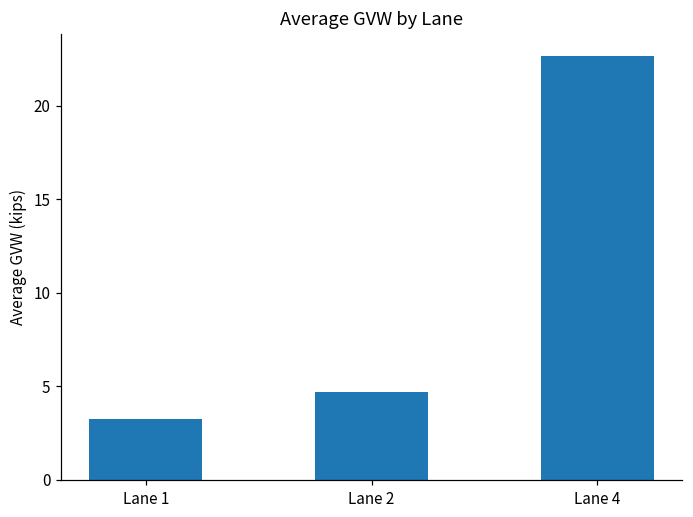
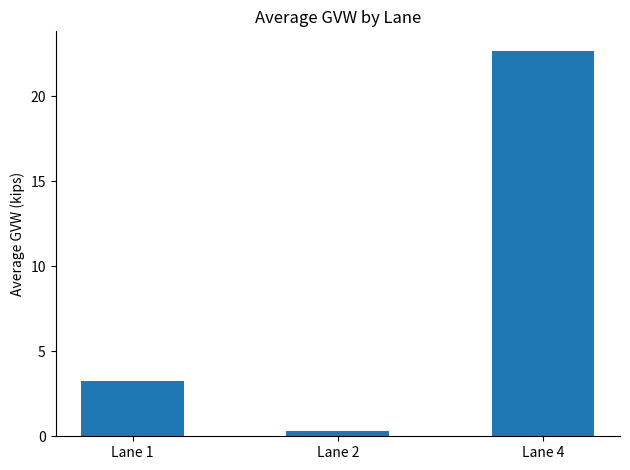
  {
    "Lane 1": 3.3,
-   "Lane 2": 4.7,
+   "Lane 2": 0.3,
    "Lane 4": 22.7
  }
